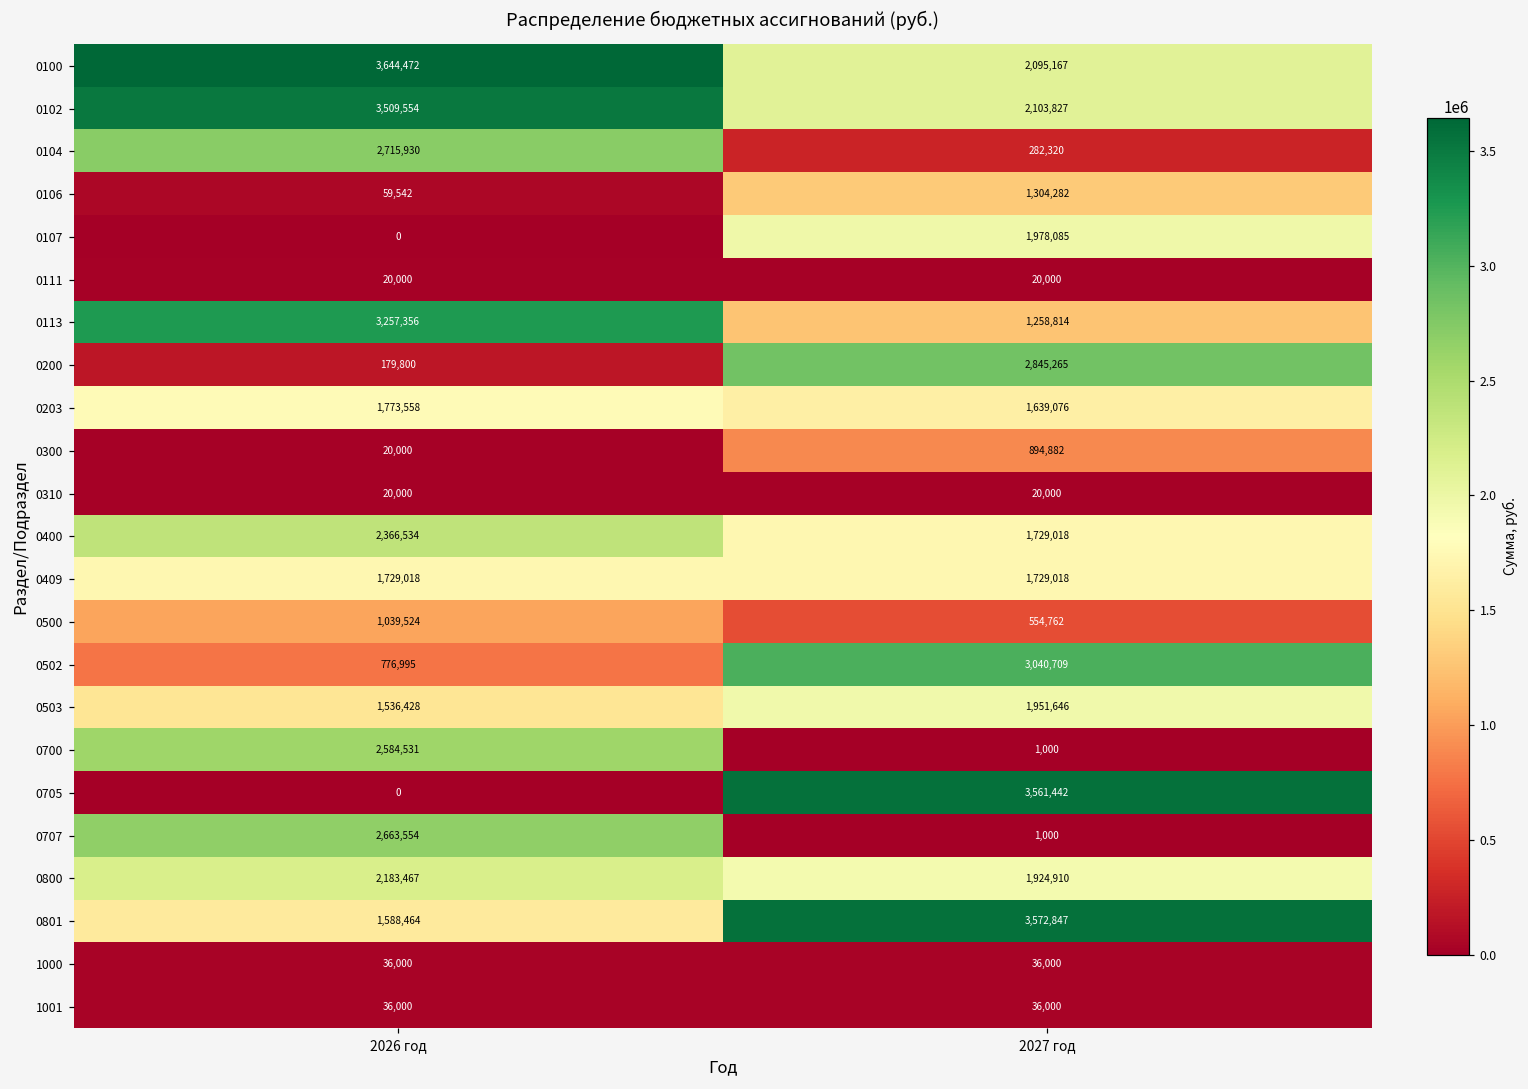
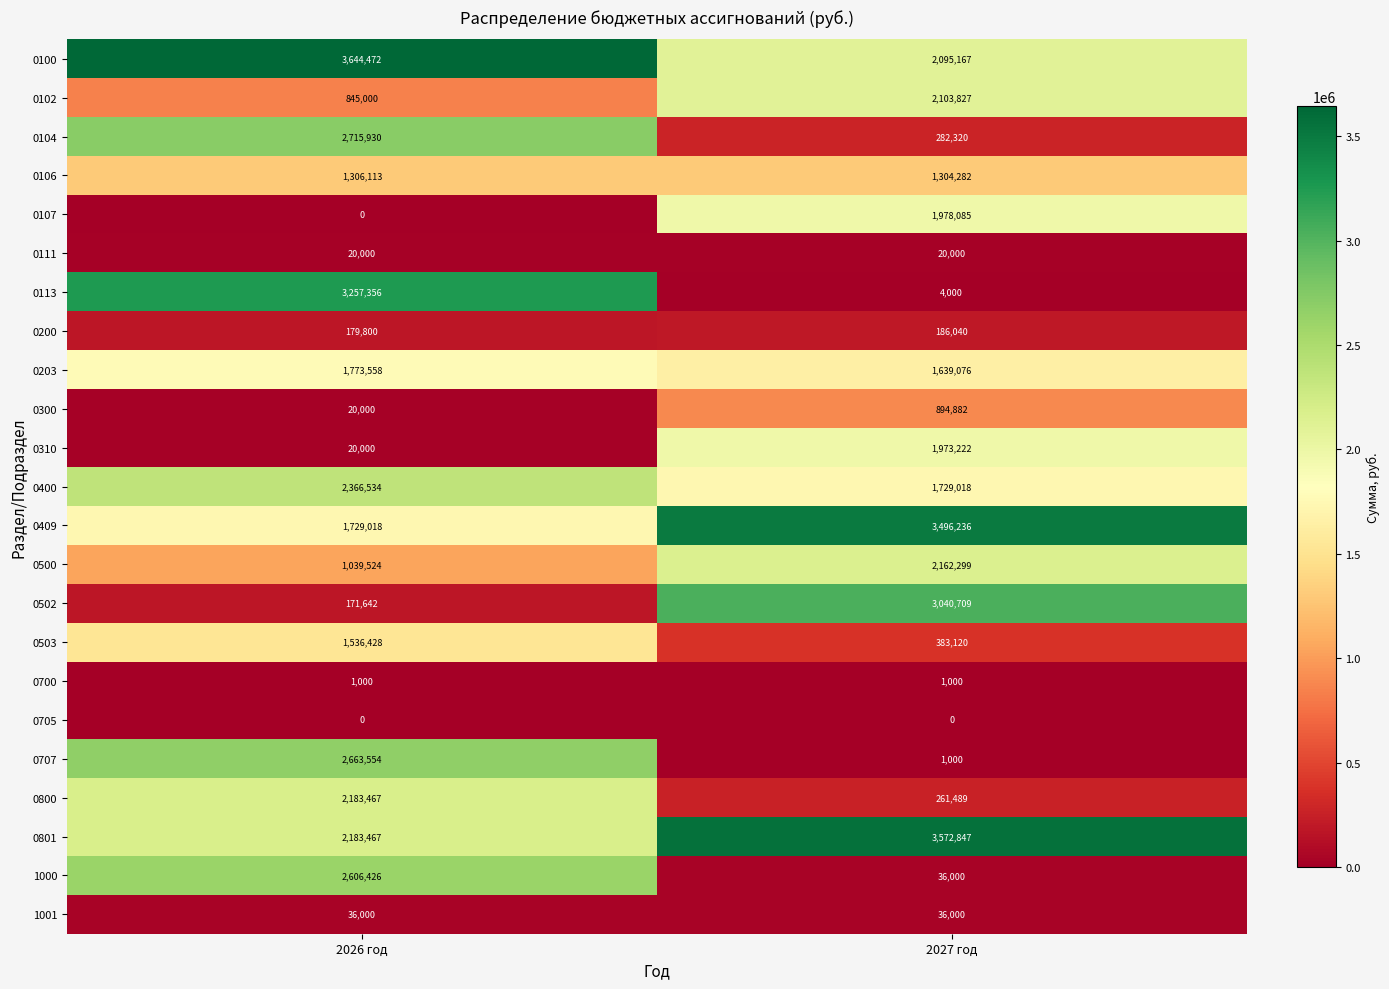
  {
    "0100": {
      "2026 год": "3,644,472",
      "2027 год": "2,095,167"
    },
    "0102": {
-     "2026 год": "3,509,554",
+     "2026 год": "845,000",
      "2027 год": "2,103,827"
    },
    "0104": {
      "2026 год": "2,715,930",
      "2027 год": "282,320"
    },
    "0106": {
-     "2026 год": "59,542",
+     "2026 год": "1,306,113",
      "2027 год": "1,304,282"
    },
    "0107": {
      "2026 год": "0",
      "2027 год": "1,978,085"
    },
    "0111": {
      "2026 год": "20,000",
      "2027 год": "20,000"
    },
    "0113": {
      "2026 год": "3,257,356",
-     "2027 год": "1,258,814"
+     "2027 год": "4,000"
    },
    "0200": {
      "2026 год": "179,800",
-     "2027 год": "2,845,265"
+     "2027 год": "186,040"
    },
    "0203": {
      "2026 год": "1,773,558",
      "2027 год": "1,639,076"
    },
    "0300": {
      "2026 год": "20,000",
      "2027 год": "894,882"
    },
    "0310": {
      "2026 год": "20,000",
-     "2027 год": "20,000"
+     "2027 год": "1,973,222"
    },
    "0400": {
      "2026 год": "2,366,534",
      "2027 год": "1,729,018"
    },
    "0409": {
      "2026 год": "1,729,018",
-     "2027 год": "1,729,018"
+     "2027 год": "3,496,236"
    },
    "0500": {
      "2026 год": "1,039,524",
-     "2027 год": "554,762"
+     "2027 год": "2,162,299"
    },
    "0502": {
-     "2026 год": "776,995",
+     "2026 год": "171,642",
      "2027 год": "3,040,709"
    },
    "0503": {
      "2026 год": "1,536,428",
-     "2027 год": "1,951,646"
+     "2027 год": "383,120"
    },
    "0700": {
-     "2026 год": "2,584,531",
+     "2026 год": "1,000",
      "2027 год": "1,000"
    },
    "0705": {
      "2026 год": "0",
-     "2027 год": "3,561,442"
+     "2027 год": "0"
    },
    "0707": {
      "2026 год": "2,663,554",
      "2027 год": "1,000"
    },
    "0800": {
      "2026 год": "2,183,467",
-     "2027 год": "1,924,910"
+     "2027 год": "261,489"
    },
    "0801": {
-     "2026 год": "1,588,464",
+     "2026 год": "2,183,467",
      "2027 год": "3,572,847"
    },
    "1000": {
-     "2026 год": "36,000",
+     "2026 год": "2,606,426",
      "2027 год": "36,000"
    },
    "1001": {
      "2026 год": "36,000",
      "2027 год": "36,000"
    }
  }
